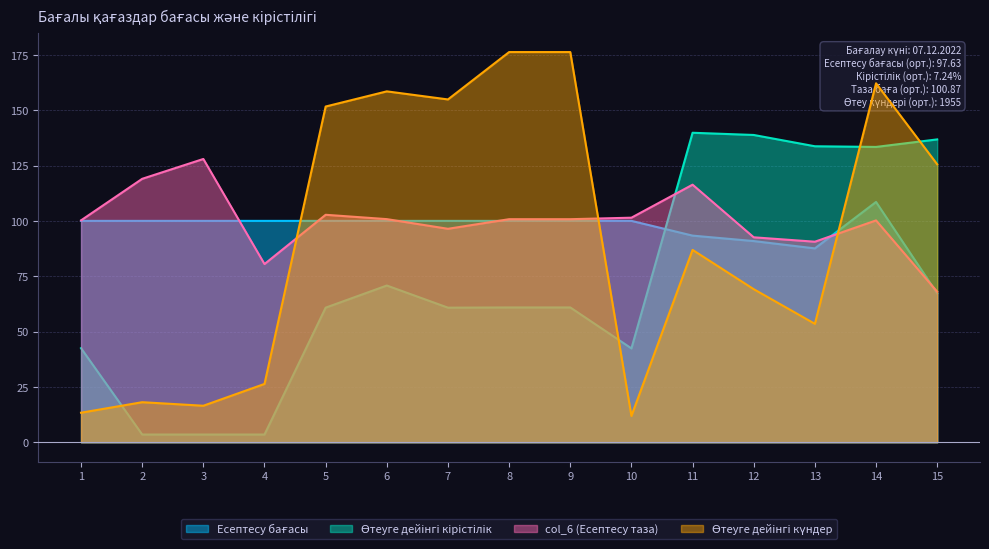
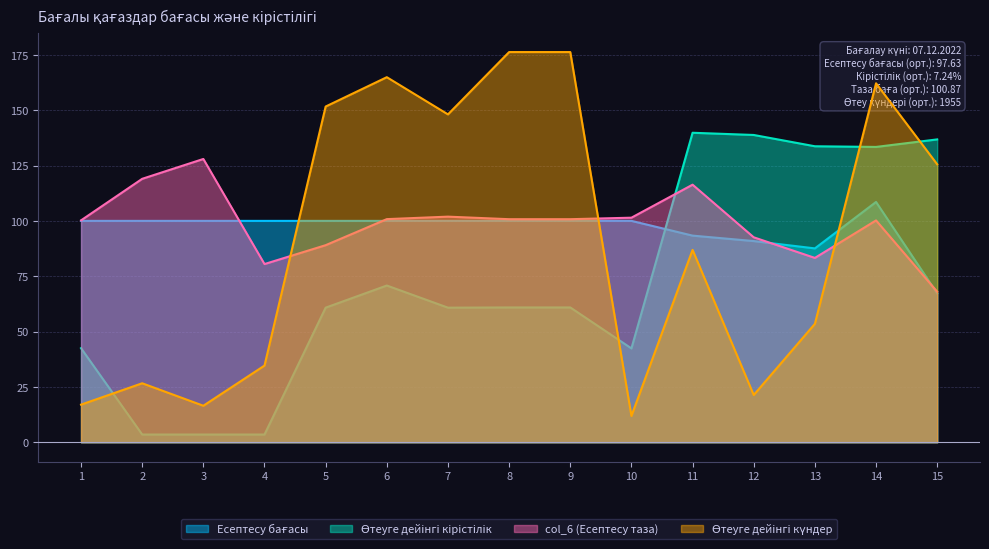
  {
    "col_6 (Есептесу таза)": {
      "2": 119,
      "3": 128,
      "4": 81,
-     "5": 103,
-     "7": 96,
+     "5": 89,
+     "7": 102,
      "10": 101,
      "11": 116,
      "12": 93,
-     "13": 91,
+     "13": 83,
      "14": 100
    },
    "Өтеуге дейінгі күндер": {
-     "1": 13,
-     "2": 18,
+     "1": 17,
+     "2": 27,
      "3": 17,
-     "4": 26,
+     "4": 35,
      "5": 152,
-     "6": 159,
-     "7": 155,
+     "6": 165,
+     "7": 148,
      "8": 176,
      "9": 176,
      "10": 12,
      "11": 87,
-     "12": 69,
+     "12": 21,
      "13": 54,
      "15": 126
    }
  }
